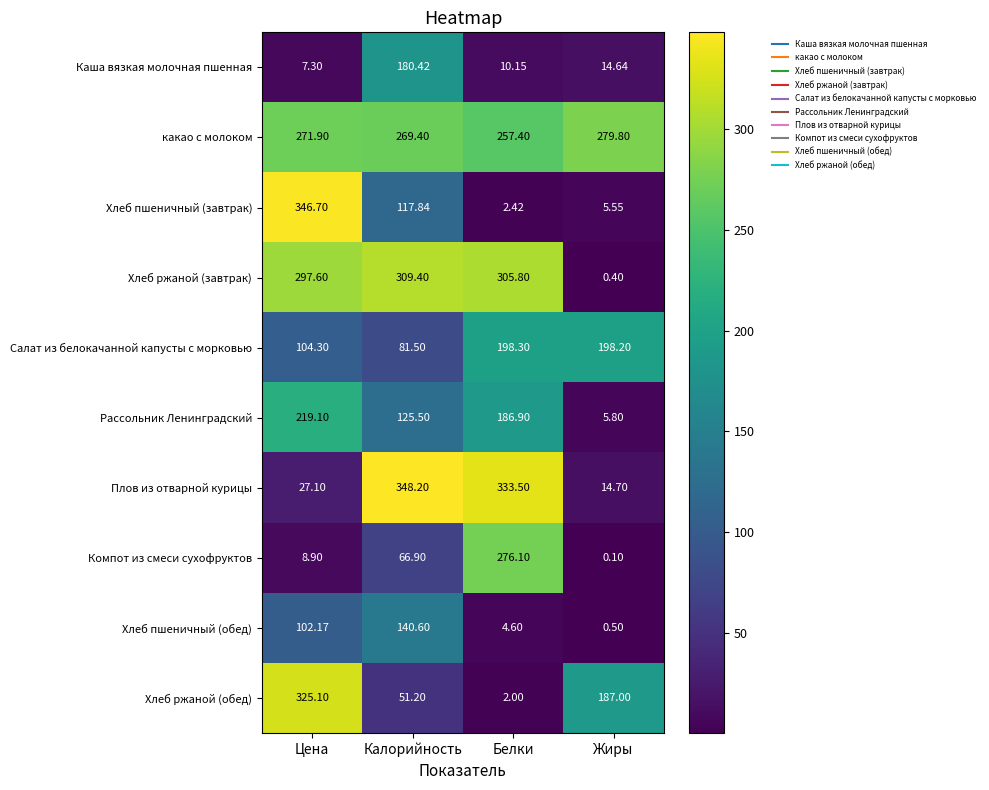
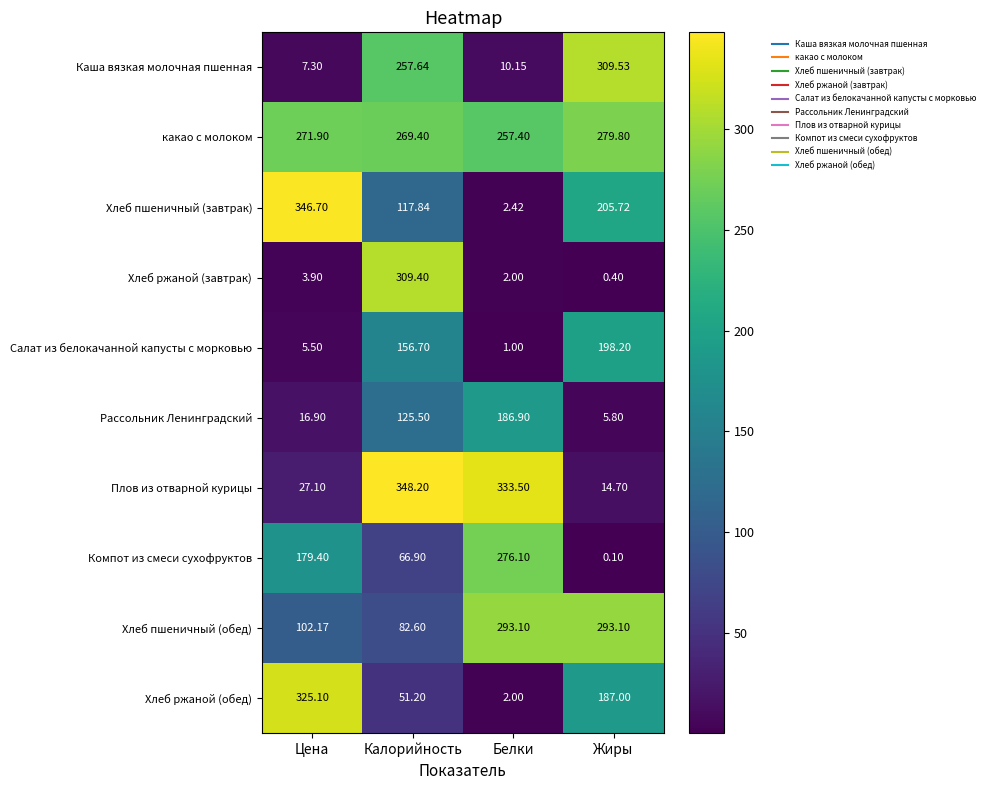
  {
    "Каша вязкая молочная пшенная": {
      "Цена": 7.30,
-     "Калорийность": 180.42,
+     "Калорийность": 257.64,
      "Белки": 10.15,
-     "Жиры": 14.64
+     "Жиры": 309.53
    },
    "какао с молоком": {
      "Цена": 271.90,
      "Калорийность": 269.40,
      "Белки": 257.40,
      "Жиры": 279.80
    },
    "Хлеб пшеничный (завтрак)": {
      "Цена": 346.70,
      "Калорийность": 117.84,
      "Белки": 2.42,
-     "Жиры": 5.55
+     "Жиры": 205.72
    },
    "Хлеб ржаной (завтрак)": {
-     "Цена": 297.60,
+     "Цена": 3.90,
      "Калорийность": 309.40,
-     "Белки": 305.80,
+     "Белки": 2.00,
      "Жиры": 0.40
    },
    "Салат из белокачанной капусты с морковью": {
-     "Цена": 104.30,
-     "Калорийность": 81.50,
-     "Белки": 198.30,
+     "Цена": 5.50,
+     "Калорийность": 156.70,
+     "Белки": 1.00,
      "Жиры": 198.20
    },
    "Рассольник Ленинградский": {
-     "Цена": 219.10,
+     "Цена": 16.90,
      "Калорийность": 125.50,
      "Белки": 186.90,
      "Жиры": 5.80
    },
    "Плов из отварной курицы": {
      "Цена": 27.10,
      "Калорийность": 348.20,
      "Белки": 333.50,
      "Жиры": 14.70
    },
    "Компот из смеси сухофруктов": {
-     "Цена": 8.90,
+     "Цена": 179.40,
      "Калорийность": 66.90,
      "Белки": 276.10,
      "Жиры": 0.10
    },
    "Хлеб пшеничный (обед)": {
      "Цена": 102.17,
-     "Калорийность": 140.60,
-     "Белки": 4.60,
-     "Жиры": 0.50
+     "Калорийность": 82.60,
+     "Белки": 293.10,
+     "Жиры": 293.10
    },
    "Хлеб ржаной (обед)": {
      "Цена": 325.10,
      "Калорийность": 51.20,
      "Белки": 2.00,
      "Жиры": 187.00
    }
  }
